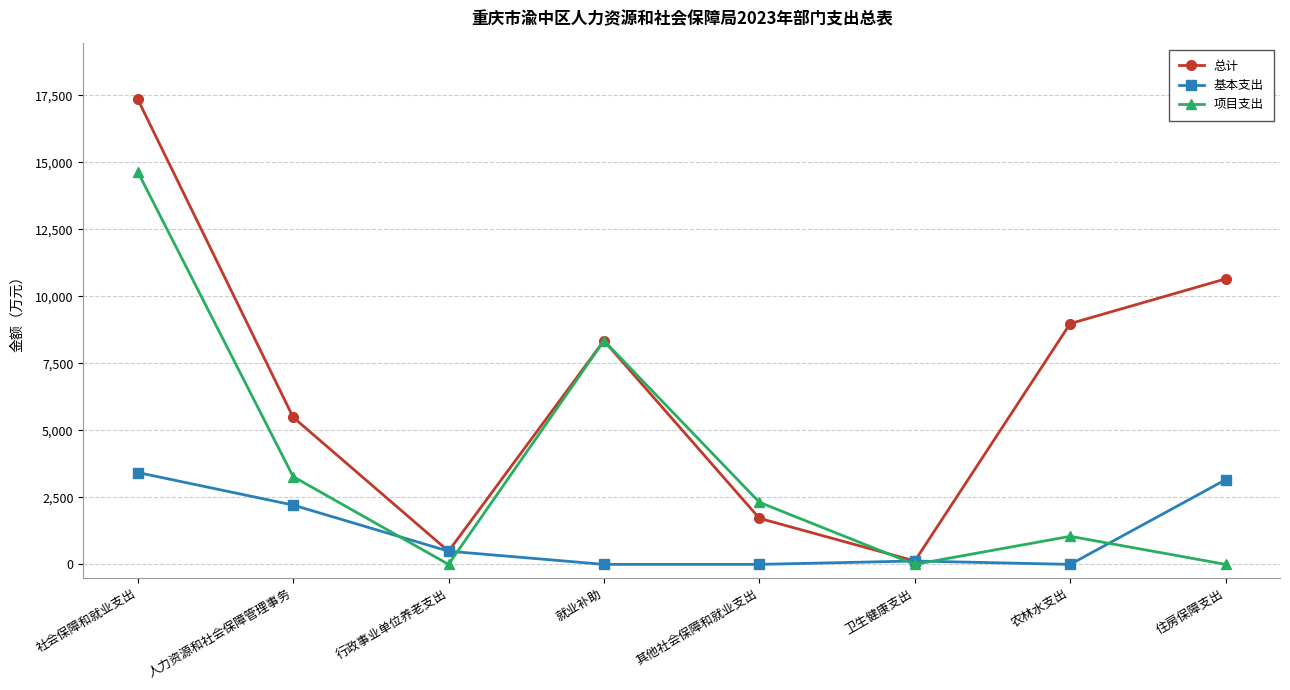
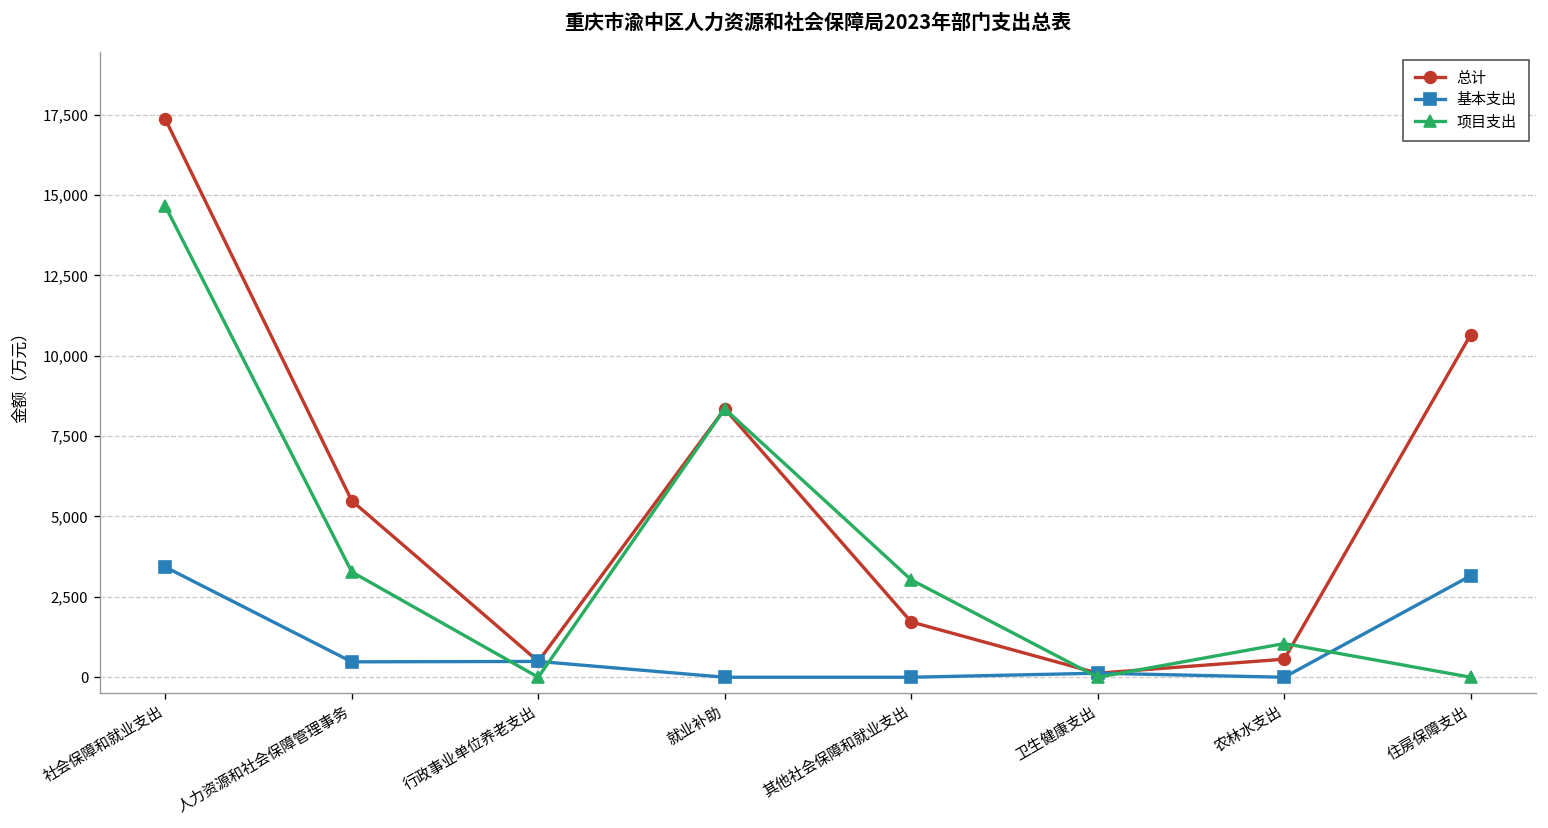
  {
    "总计": {
      "社会保障和就业支出": "17,400",
      "人力资源和社会保障管理事务": "5,500",
      "其他社会保障和就业支出": "1,700",
-     "农林水支出": "9,000",
+     "农林水支出": "600",
      "住房保障支出": "10,700"
    },
    "基本支出": {
      "社会保障和就业支出": "3,400",
-     "人力资源和社会保障管理事务": "2,200",
+     "人力资源和社会保障管理事务": "500",
      "就业补助": "0",
      "其他社会保障和就业支出": "0",
      "农林水支出": "0",
      "住房保障支出": "3,200"
    },
    "项目支出": {
      "社会保障和就业支出": "14,700",
      "人力资源和社会保障管理事务": "3,300",
      "行政事业单位养老支出": "0",
-     "其他社会保障和就业支出": "2,300",
+     "其他社会保障和就业支出": "3,000",
      "卫生健康支出": "0",
      "农林水支出": "1,000",
      "住房保障支出": "0"
    }
  }
